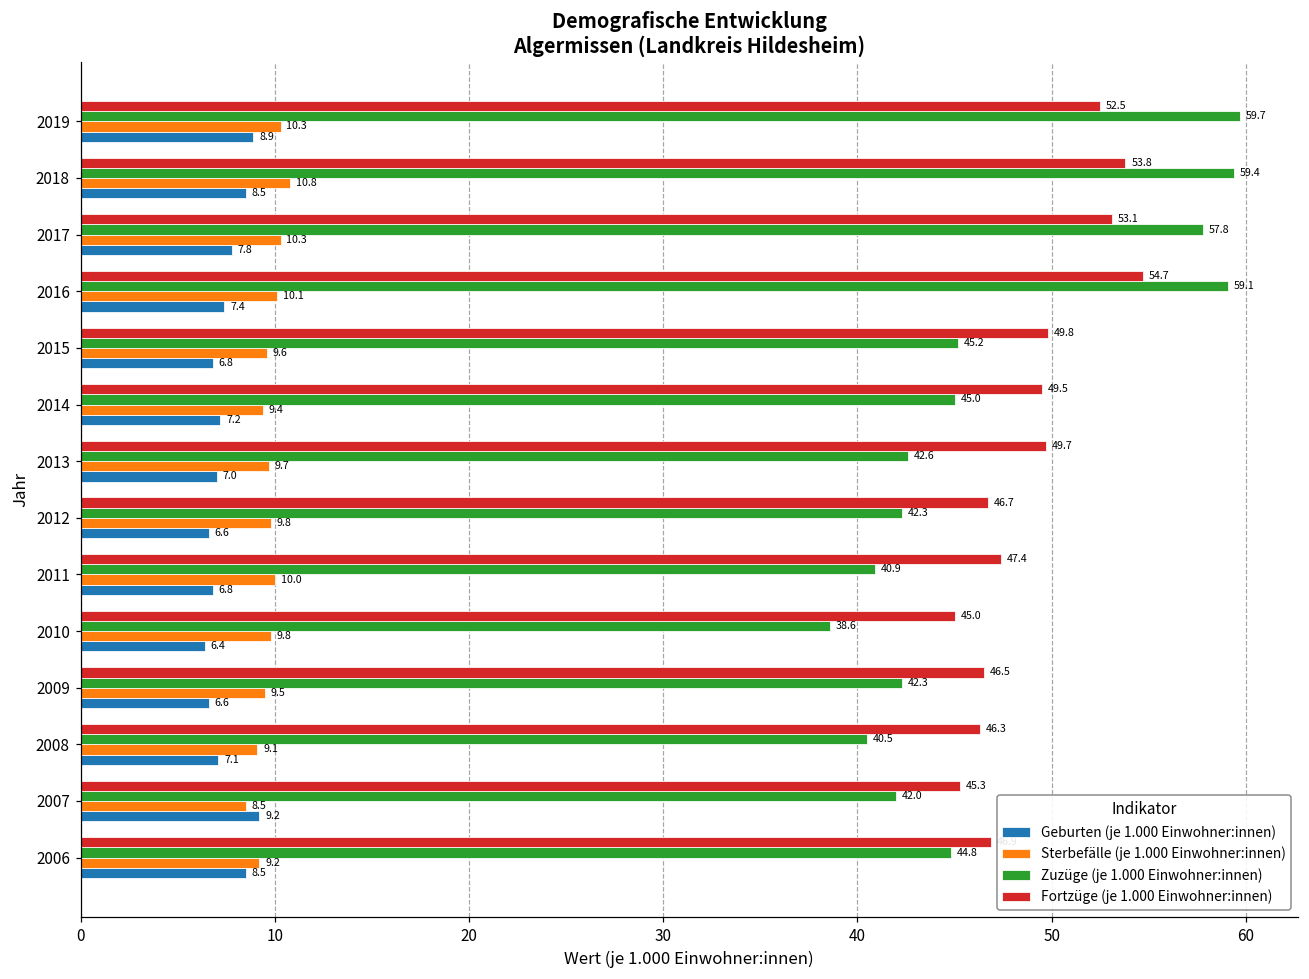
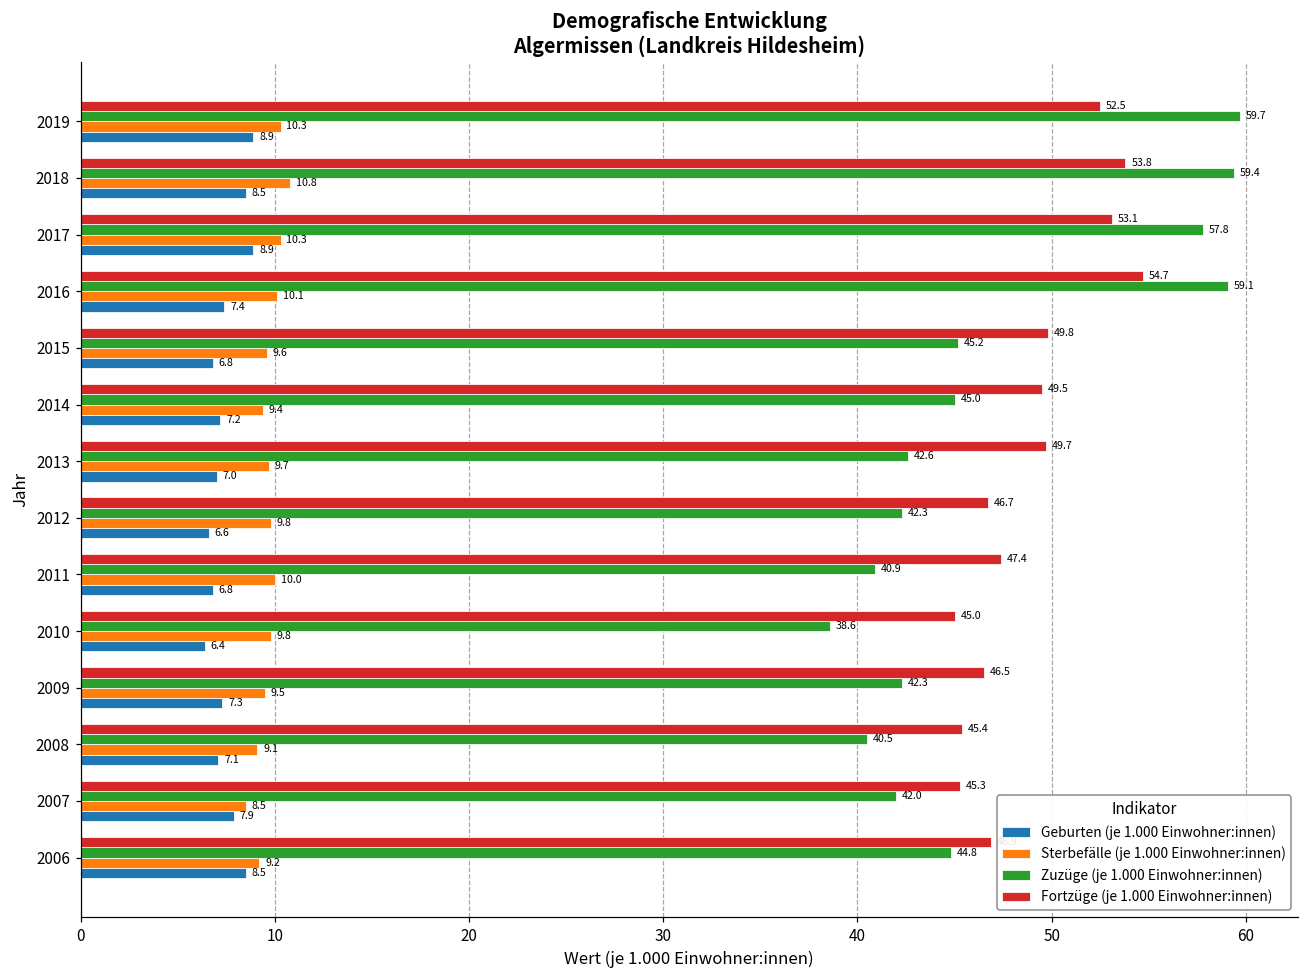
  {
    "Geburten (je 1.000 Einwohner:innen)": {
      "2019": 8.9,
      "2018": 8.5,
-     "2017": 7.8,
+     "2017": 8.9,
      "2016": 7.4,
      "2015": 6.8,
      "2014": 7.2,
      "2013": 7.0,
      "2012": 6.6,
      "2011": 6.8,
      "2010": 6.4,
-     "2009": 6.6,
+     "2009": 7.3,
      "2008": 7.1,
-     "2007": 9.2,
+     "2007": 7.9,
      "2006": 8.5
    },
    "Sterbefälle (je 1.000 Einwohner:innen)": {
      "2019": 10.3,
      "2018": 10.8,
      "2017": 10.3,
      "2016": 10.1,
      "2015": 9.6,
      "2014": 9.4,
      "2013": 9.7,
      "2012": 9.8,
      "2011": 10.0,
      "2010": 9.8,
      "2009": 9.5,
      "2008": 9.1,
      "2007": 8.5,
      "2006": 9.2
    },
    "Zuzüge (je 1.000 Einwohner:innen)": {
      "2019": 59.7,
      "2018": 59.4,
      "2017": 57.8,
      "2016": 59.1,
      "2015": 45.2,
      "2014": 45.0,
      "2013": 42.6,
      "2012": 42.3,
      "2011": 40.9,
      "2010": 38.6,
      "2009": 42.3,
      "2008": 40.5,
      "2007": 42.0,
      "2006": 44.8
    },
    "Fortzüge (je 1.000 Einwohner:innen)": {
      "2019": 52.5,
      "2018": 53.8,
      "2017": 53.1,
      "2016": 54.7,
      "2015": 49.8,
      "2014": 49.5,
      "2013": 49.7,
      "2012": 46.7,
      "2011": 47.4,
      "2010": 45.0,
      "2009": 46.5,
-     "2008": 46.3,
+     "2008": 45.4,
      "2007": 45.3
    }
  }
